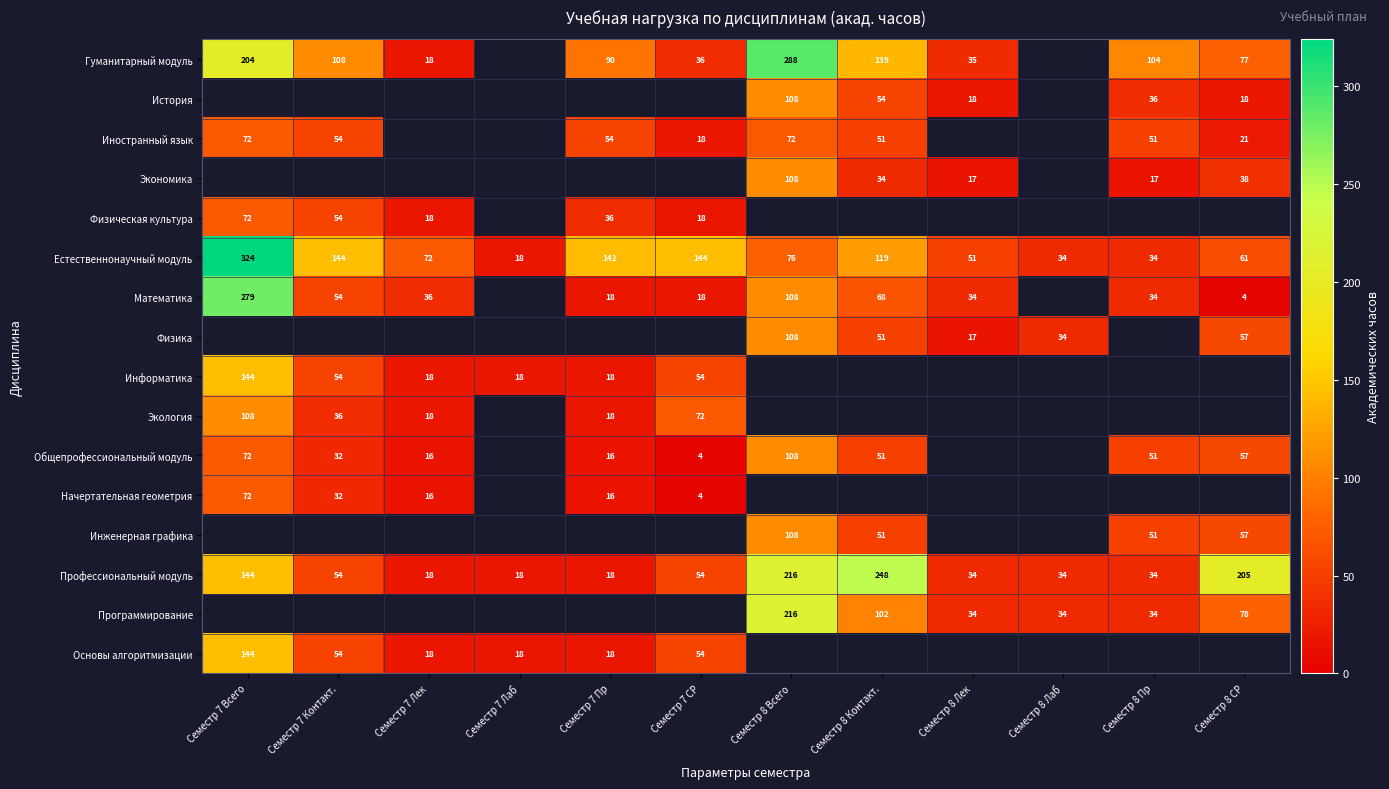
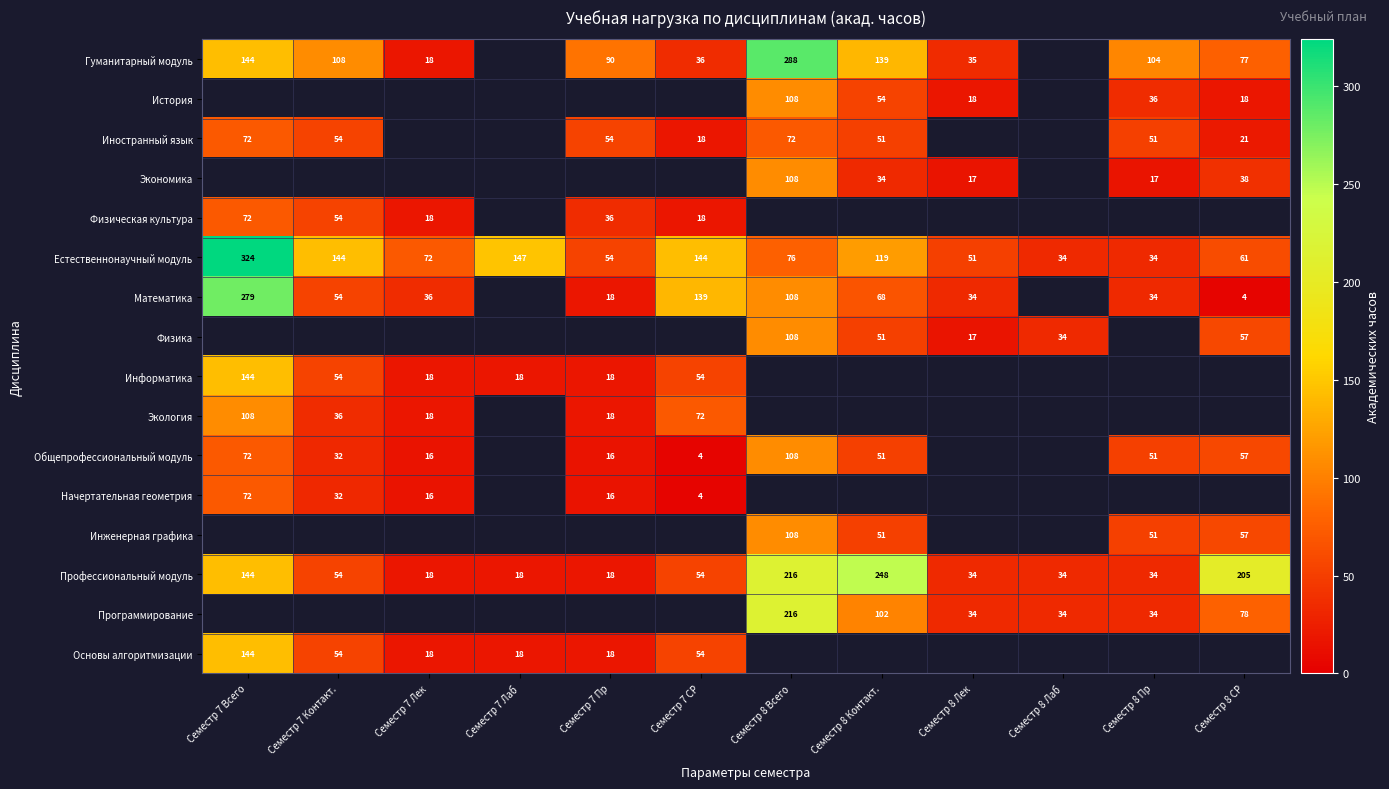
  {
    "Гуманитарный модуль": {
-     "Семестр 7 Всего": 204,
+     "Семестр 7 Всего": 144,
      "Семестр 7 Контакт.": 108,
      "Семестр 7 Лек": 18,
      "Семестр 7 Пр": 90,
      "Семестр 7 СР": 36,
      "Семестр 8 Всего": 288,
      "Семестр 8 Контакт.": 139,
      "Семестр 8 Лек": 35,
      "Семестр 8 Пр": 104,
      "Семестр 8 СР": 77
    },
    "История": {
      "Семестр 8 Всего": 108,
      "Семестр 8 Контакт.": 54,
      "Семестр 8 Лек": 18,
      "Семестр 8 Пр": 36,
      "Семестр 8 СР": 18
    },
    "Иностранный язык": {
      "Семестр 7 Всего": 72,
      "Семестр 7 Контакт.": 54,
      "Семестр 7 Пр": 54,
      "Семестр 7 СР": 18,
      "Семестр 8 Всего": 72,
      "Семестр 8 Контакт.": 51,
      "Семестр 8 Пр": 51,
      "Семестр 8 СР": 21
    },
    "Экономика": {
      "Семестр 8 Всего": 108,
      "Семестр 8 Контакт.": 34,
      "Семестр 8 Лек": 17,
      "Семестр 8 Пр": 17,
      "Семестр 8 СР": 38
    },
    "Физическая культура": {
      "Семестр 7 Всего": 72,
      "Семестр 7 Контакт.": 54,
      "Семестр 7 Лек": 18,
      "Семестр 7 Пр": 36,
      "Семестр 7 СР": 18
    },
    "Естественнонаучный модуль": {
      "Семестр 7 Всего": 324,
      "Семестр 7 Контакт.": 144,
      "Семестр 7 Лек": 72,
-     "Семестр 7 Лаб": 18,
-     "Семестр 7 Пр": 142,
+     "Семестр 7 Лаб": 147,
+     "Семестр 7 Пр": 54,
      "Семестр 7 СР": 144,
      "Семестр 8 Всего": 76,
      "Семестр 8 Контакт.": 119,
      "Семестр 8 Лек": 51,
      "Семестр 8 Лаб": 34,
      "Семестр 8 Пр": 34,
      "Семестр 8 СР": 61
    },
    "Математика": {
      "Семестр 7 Всего": 279,
      "Семестр 7 Контакт.": 54,
      "Семестр 7 Лек": 36,
      "Семестр 7 Пр": 18,
-     "Семестр 7 СР": 18,
+     "Семестр 7 СР": 139,
      "Семестр 8 Всего": 108,
      "Семестр 8 Контакт.": 68,
      "Семестр 8 Лек": 34,
      "Семестр 8 Пр": 34,
      "Семестр 8 СР": 4
    },
    "Физика": {
      "Семестр 8 Всего": 108,
      "Семестр 8 Контакт.": 51,
      "Семестр 8 Лек": 17,
      "Семестр 8 Лаб": 34,
      "Семестр 8 СР": 57
    },
    "Информатика": {
      "Семестр 7 Всего": 144,
      "Семестр 7 Контакт.": 54,
      "Семестр 7 Лек": 18,
      "Семестр 7 Лаб": 18,
      "Семестр 7 Пр": 18,
      "Семестр 7 СР": 54
    },
    "Экология": {
      "Семестр 7 Всего": 108,
      "Семестр 7 Контакт.": 36,
      "Семестр 7 Лек": 18,
      "Семестр 7 Пр": 18,
      "Семестр 7 СР": 72
    },
    "Общепрофессиональный модуль": {
      "Семестр 7 Всего": 72,
      "Семестр 7 Контакт.": 32,
      "Семестр 7 Лек": 16,
      "Семестр 7 Пр": 16,
      "Семестр 7 СР": 4,
      "Семестр 8 Всего": 108,
      "Семестр 8 Контакт.": 51,
      "Семестр 8 Пр": 51,
      "Семестр 8 СР": 57
    },
    "Начертательная геометрия": {
      "Семестр 7 Всего": 72,
      "Семестр 7 Контакт.": 32,
      "Семестр 7 Лек": 16,
      "Семестр 7 Пр": 16,
      "Семестр 7 СР": 4
    },
    "Инженерная графика": {
      "Семестр 8 Всего": 108,
      "Семестр 8 Контакт.": 51,
      "Семестр 8 Пр": 51,
      "Семестр 8 СР": 57
    },
    "Профессиональный модуль": {
      "Семестр 7 Всего": 144,
      "Семестр 7 Контакт.": 54,
      "Семестр 7 Лек": 18,
      "Семестр 7 Лаб": 18,
      "Семестр 7 Пр": 18,
      "Семестр 7 СР": 54,
      "Семестр 8 Всего": 216,
      "Семестр 8 Контакт.": 248,
      "Семестр 8 Лек": 34,
      "Семестр 8 Лаб": 34,
      "Семестр 8 Пр": 34,
      "Семестр 8 СР": 205
    },
    "Программирование": {
      "Семестр 8 Всего": 216,
      "Семестр 8 Контакт.": 102,
      "Семестр 8 Лек": 34,
      "Семестр 8 Лаб": 34,
      "Семестр 8 Пр": 34,
      "Семестр 8 СР": 78
    },
    "Основы алгоритмизации": {
      "Семестр 7 Всего": 144,
      "Семестр 7 Контакт.": 54,
      "Семестр 7 Лек": 18,
      "Семестр 7 Лаб": 18,
      "Семестр 7 Пр": 18,
      "Семестр 7 СР": 54
    }
  }
